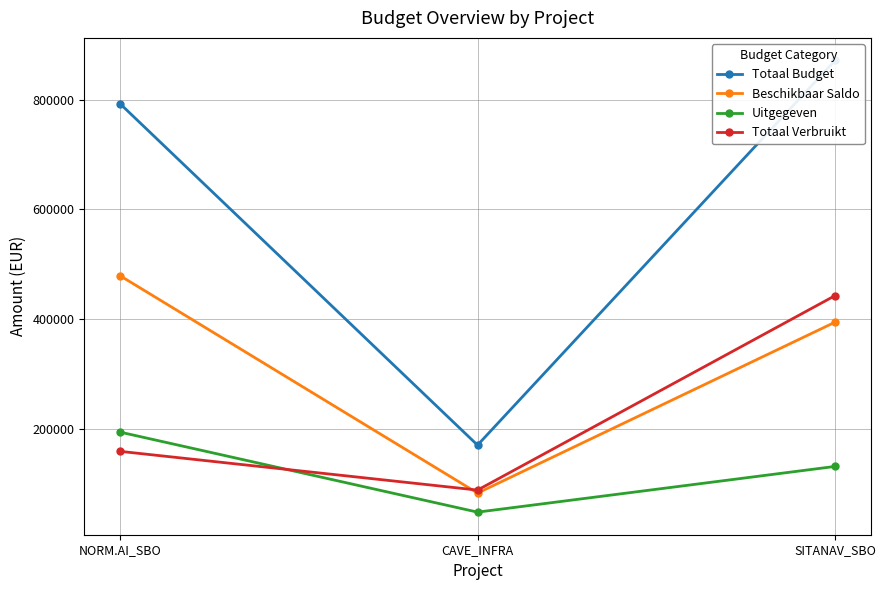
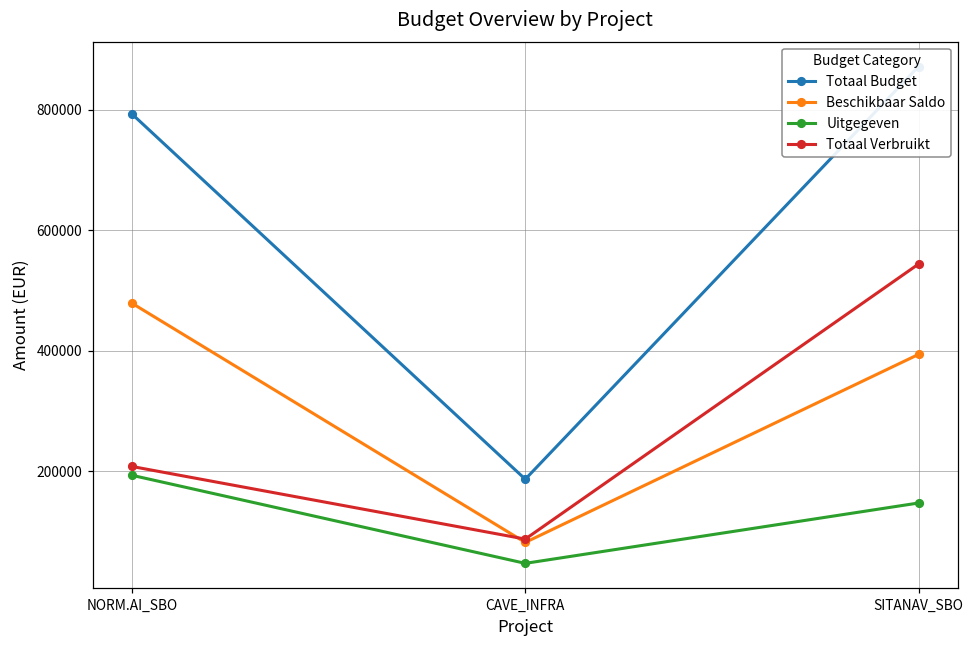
  {
    "Totaal Budget": {
      "NORM.AI_SBO": 790000,
-     "CAVE_INFRA": 170000
+     "CAVE_INFRA": 190000
    },
    "Beschikbaar Saldo": {
      "NORM.AI_SBO": 480000,
      "CAVE_INFRA": 80000,
      "SITANAV_SBO": 390000
    },
    "Uitgegeven": {
      "NORM.AI_SBO": 190000,
      "CAVE_INFRA": 50000,
-     "SITANAV_SBO": 130000
+     "SITANAV_SBO": 150000
    },
    "Totaal Verbruikt": {
-     "NORM.AI_SBO": 160000,
+     "NORM.AI_SBO": 210000,
      "CAVE_INFRA": 90000,
-     "SITANAV_SBO": 440000
+     "SITANAV_SBO": 540000
    }
  }
